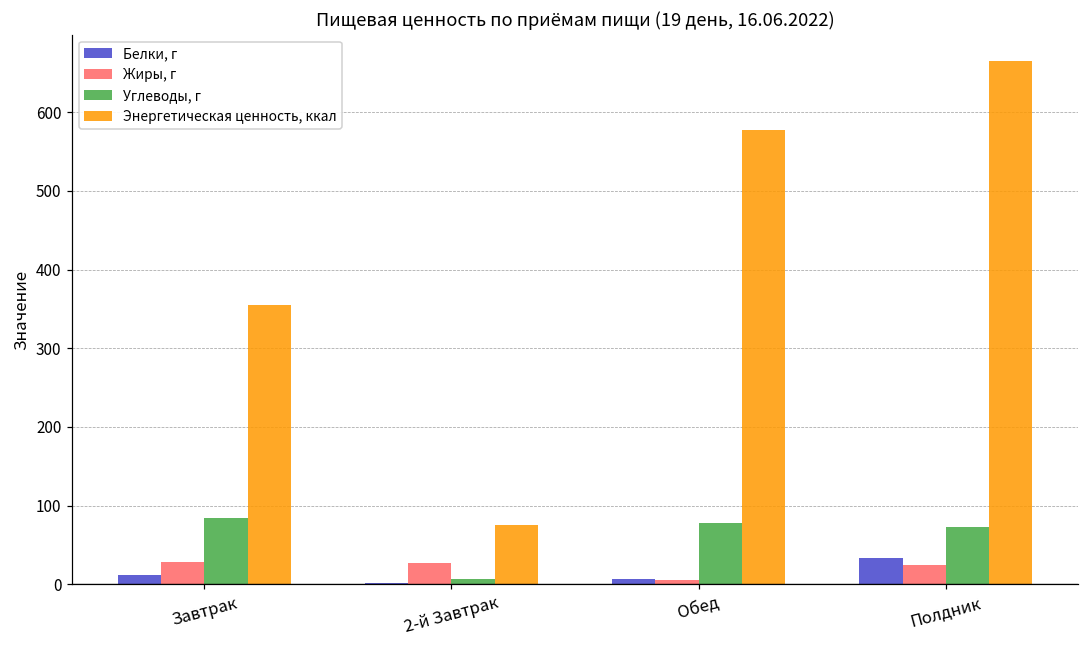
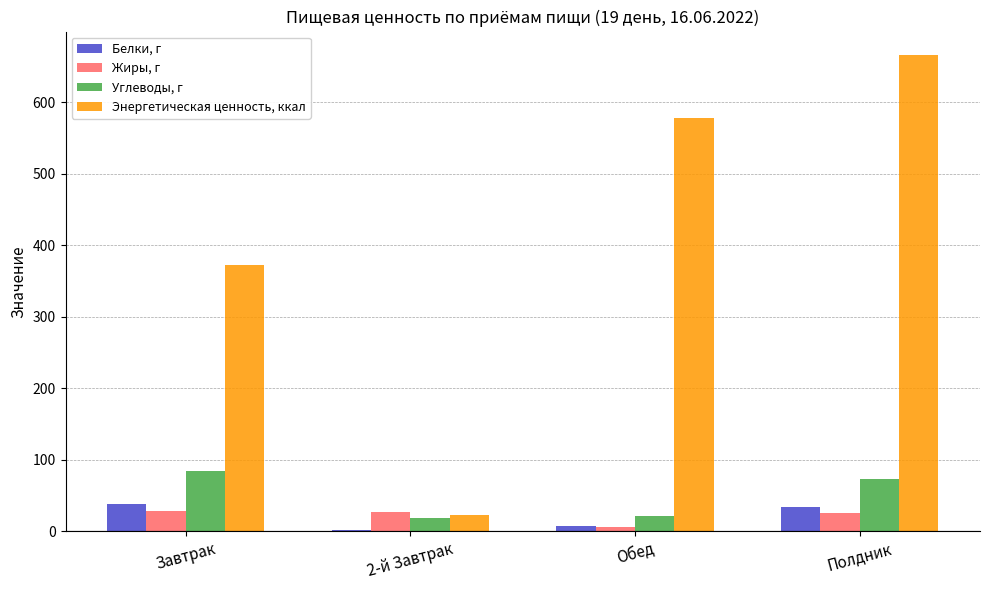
  {
    "Белки, г": {
-     "Завтрак": 10,
+     "Завтрак": 40,
      "Обед": 10,
      "Полдник": 30
    },
    "Жиры, г": {
      "Завтрак": 30,
      "2-й Завтрак": 30,
      "Обед": 10,
      "Полдник": 20
    },
    "Углеводы, г": {
      "Завтрак": 80,
-     "2-й Завтрак": 10,
-     "Обед": 80,
+     "2-й Завтрак": 20,
+     "Обед": 20,
      "Полдник": 70
    },
    "Энергетическая ценность, ккал": {
-     "Завтрак": 360,
-     "2-й Завтрак": 80,
+     "Завтрак": 370,
+     "2-й Завтрак": 20,
      "Обед": 580,
      "Полдник": 670
    }
  }
